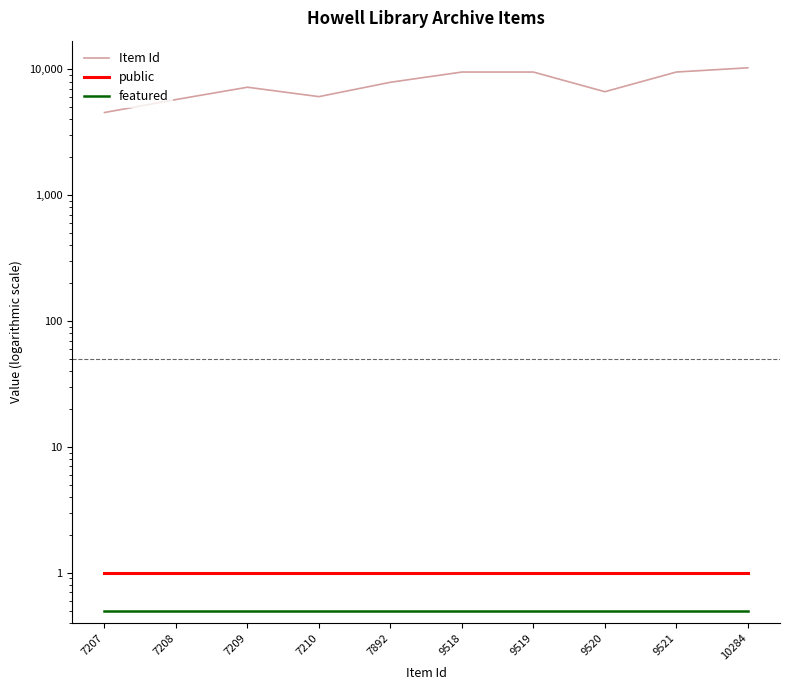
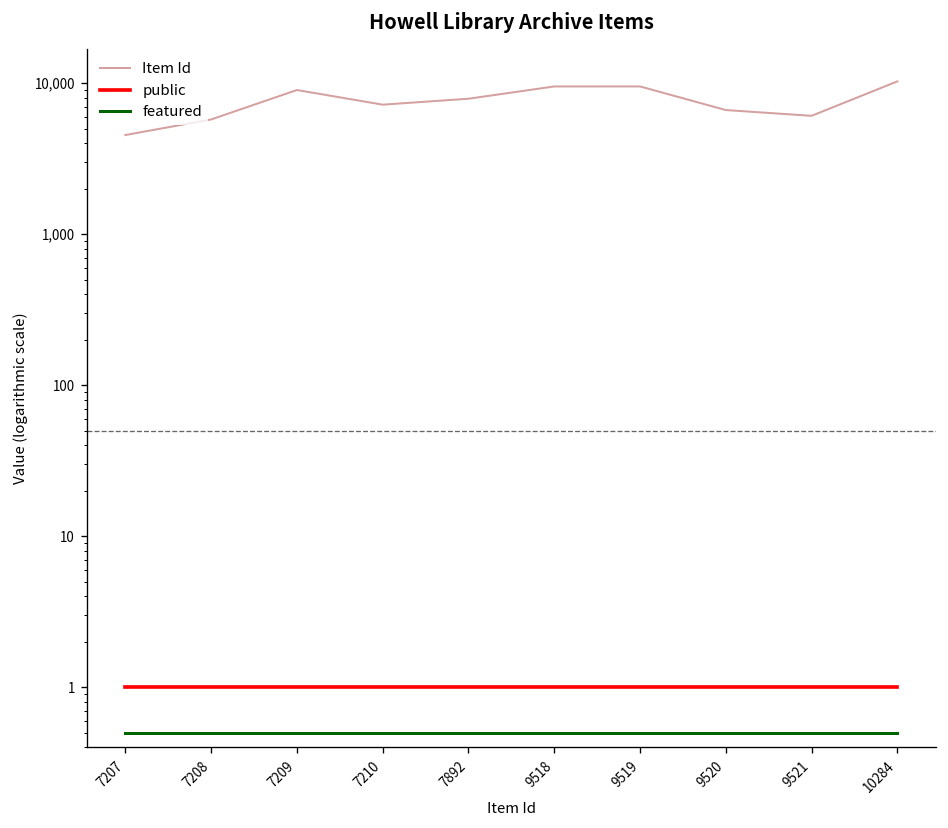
  {
    "Item Id": {
      "7207": "4,500",
      "7208": "6,000",
-     "7209": "7,000",
-     "7210": "6,000",
+     "7209": "9,000",
+     "7210": "7,000",
      "7892": "8,000",
      "9518": "10,000",
      "9519": "10,000",
      "9520": "7,000",
-     "9521": "10,000",
+     "9521": "6,000",
      "10284": "10,000"
    },
    "public": {
      "7207": "1",
      "7208": "1",
      "7209": "1",
      "7210": "1",
      "7892": "1",
      "9518": "1",
      "9519": "1",
      "9520": "1",
      "9521": "1",
      "10284": "1"
    },
    "featured": {
      "7207": "0.50",
      "7208": "0.50",
      "7209": "0.50",
      "7210": "0.50",
      "7892": "0.50",
      "9518": "0.50",
      "9519": "0.50",
      "9520": "0.50",
      "9521": "0.50",
      "10284": "0.50"
    }
  }
